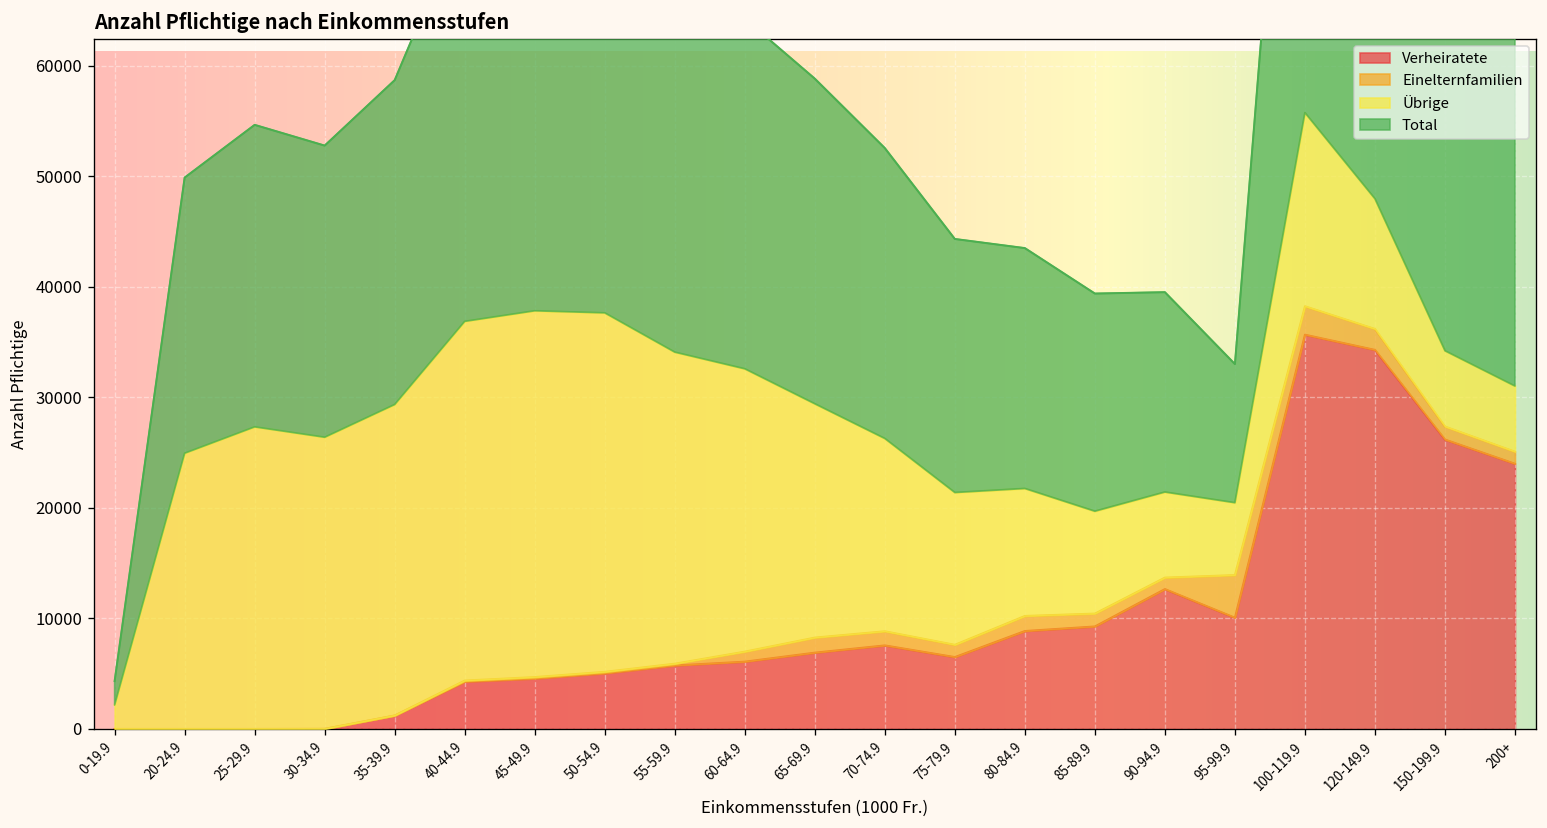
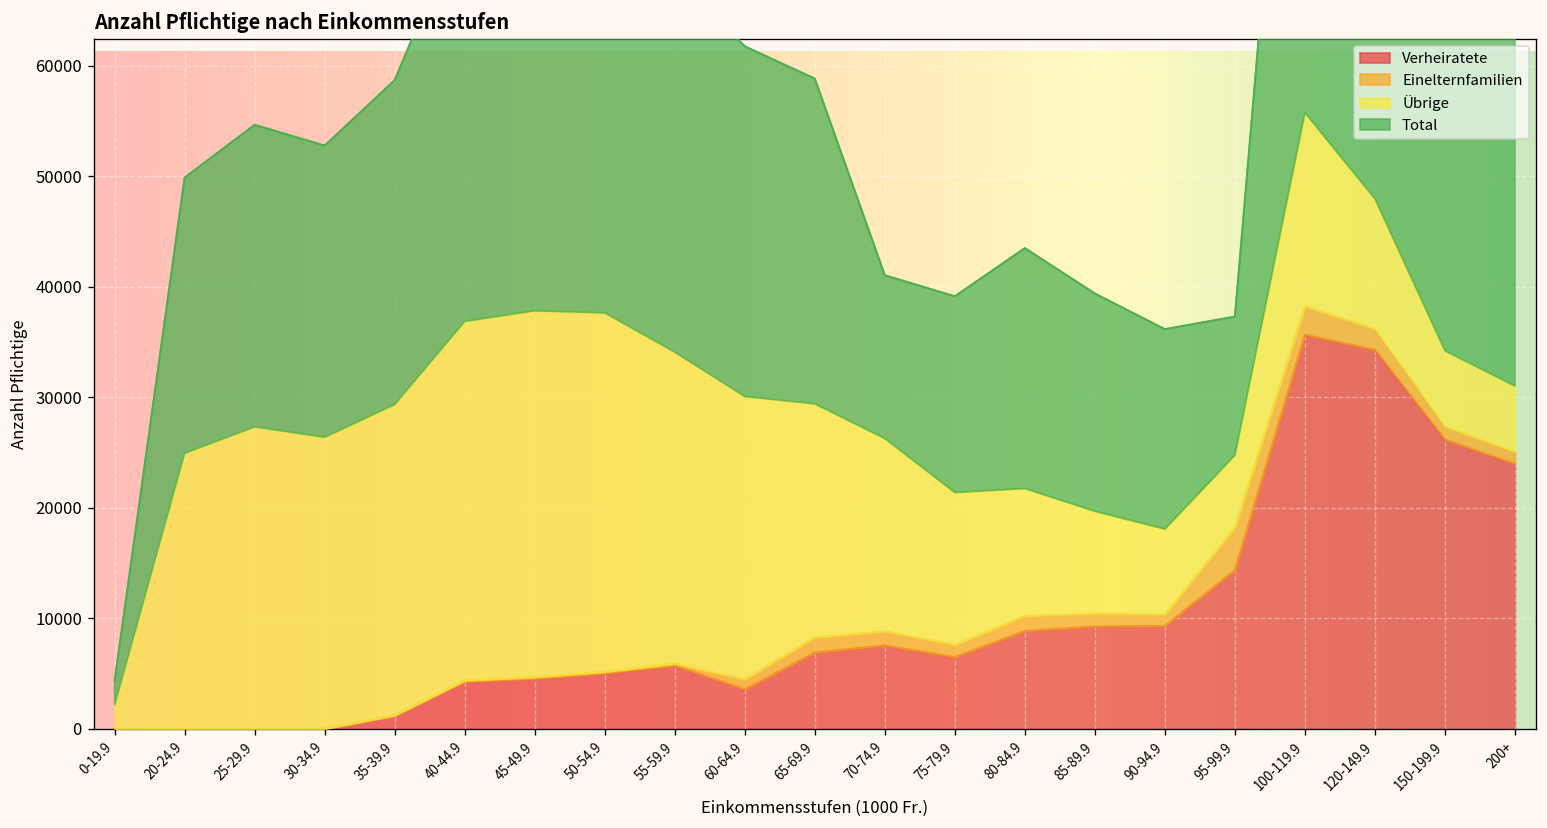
  {
    "Verheiratete": {
-     "60-64.9": 6000,
+     "60-64.9": 4000,
      "65-69.9": 7000,
      "70-74.9": 8000,
      "75-79.9": 7000,
      "80-84.9": 9000,
      "85-89.9": 9000,
-     "90-94.9": 13000,
-     "95-99.9": 10000,
+     "90-94.9": 9000,
+     "95-99.9": 14000,
      "100-119.9": 36000,
      "120-149.9": 34000,
      "150-199.9": 26000,
      "200+": 24000
    },
    "Einelternfamilien": {
      "60-64.9": 1000,
      "65-69.9": 1000,
      "70-74.9": 1000,
      "75-79.9": 1000,
      "80-84.9": 1000,
      "85-89.9": 1000,
      "90-94.9": 1000,
      "95-99.9": 4000,
      "100-119.9": 3000,
      "120-149.9": 2000,
      "150-199.9": 1000,
      "200+": 1000
    },
    "Übrige": {
      "0-19.9": 2000,
      "20-24.9": 25000,
      "25-29.9": 27000,
      "30-34.9": 26000,
      "35-39.9": 28000,
      "40-44.9": 32000,
      "45-49.9": 33000,
      "50-54.9": 32000,
      "55-59.9": 28000,
      "60-64.9": 26000,
      "65-69.9": 21000,
      "70-74.9": 17000,
      "75-79.9": 14000,
      "80-84.9": 12000,
      "85-89.9": 9000,
      "90-94.9": 8000,
      "95-99.9": 7000,
      "100-119.9": 18000,
      "120-149.9": 12000,
      "150-199.9": 7000,
      "200+": 6000
    },
    "Total": {
      "0-19.9": 2000,
      "20-24.9": 25000,
      "25-29.9": 27000,
      "30-34.9": 26000,
      "35-39.9": 29000,
      "65-69.9": 29000,
-     "70-74.9": 26000,
-     "75-79.9": 23000,
+     "70-74.9": 15000,
+     "75-79.9": 18000,
      "80-84.9": 22000,
      "85-89.9": 20000,
      "90-94.9": 18000,
      "95-99.9": 13000
    }
  }
